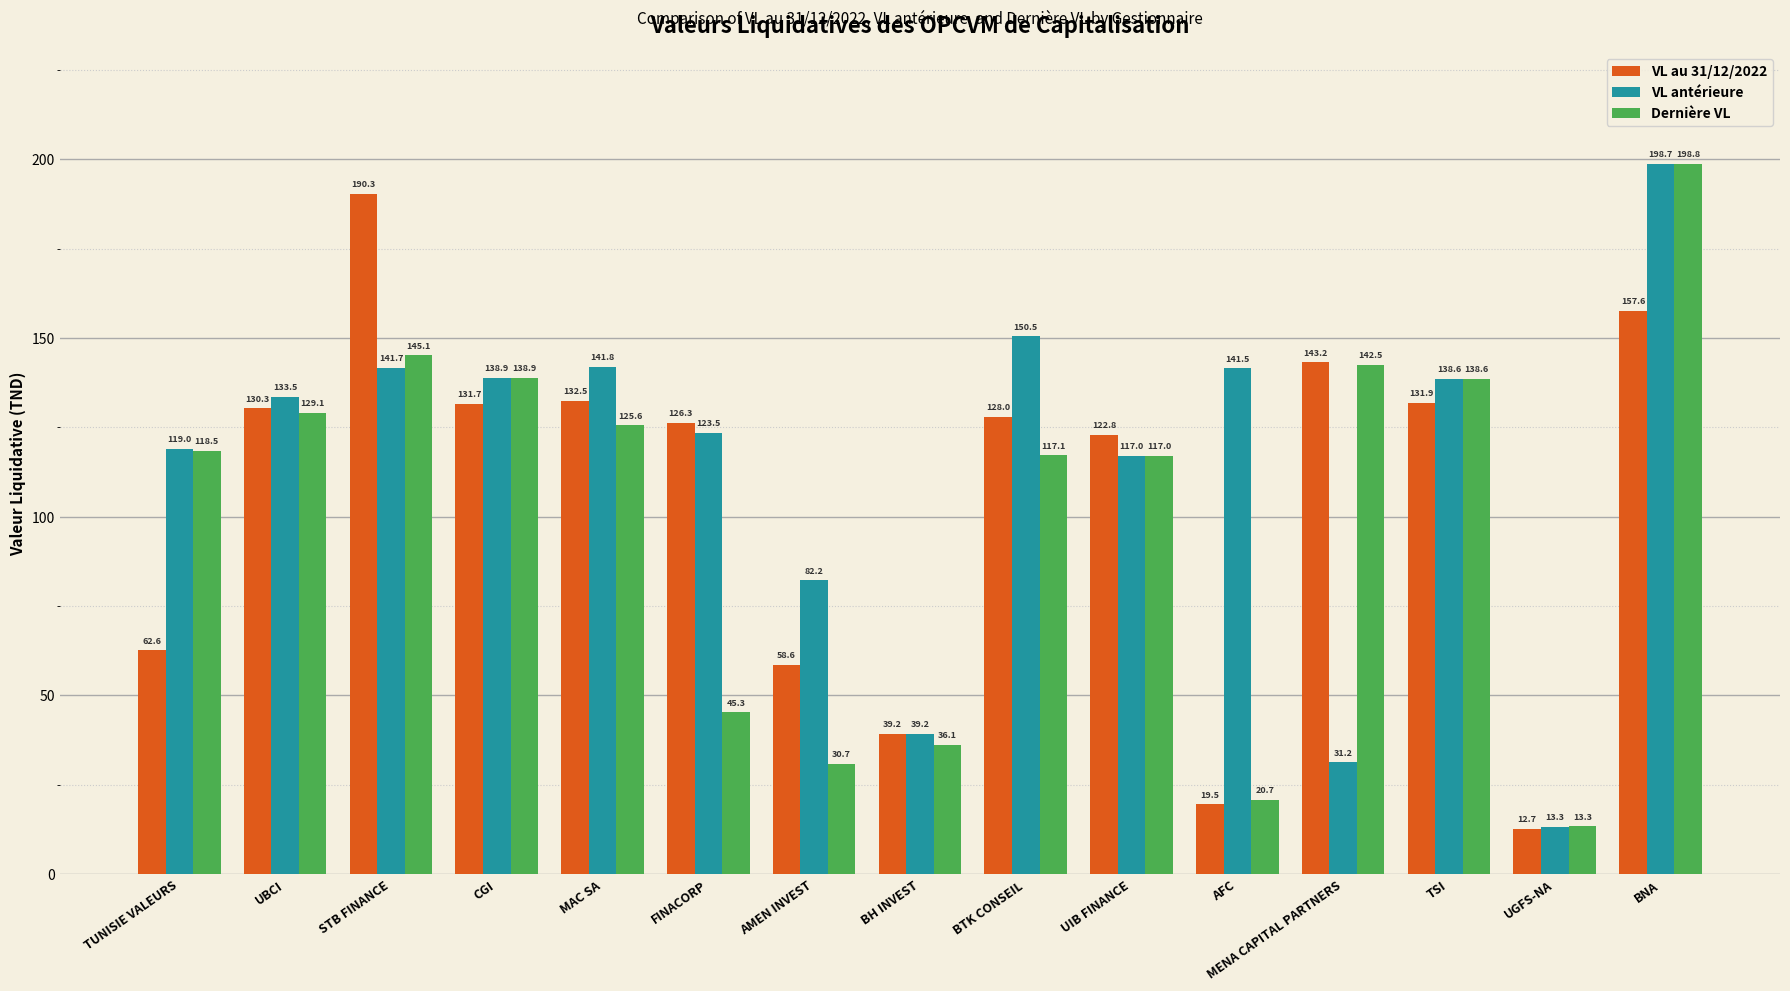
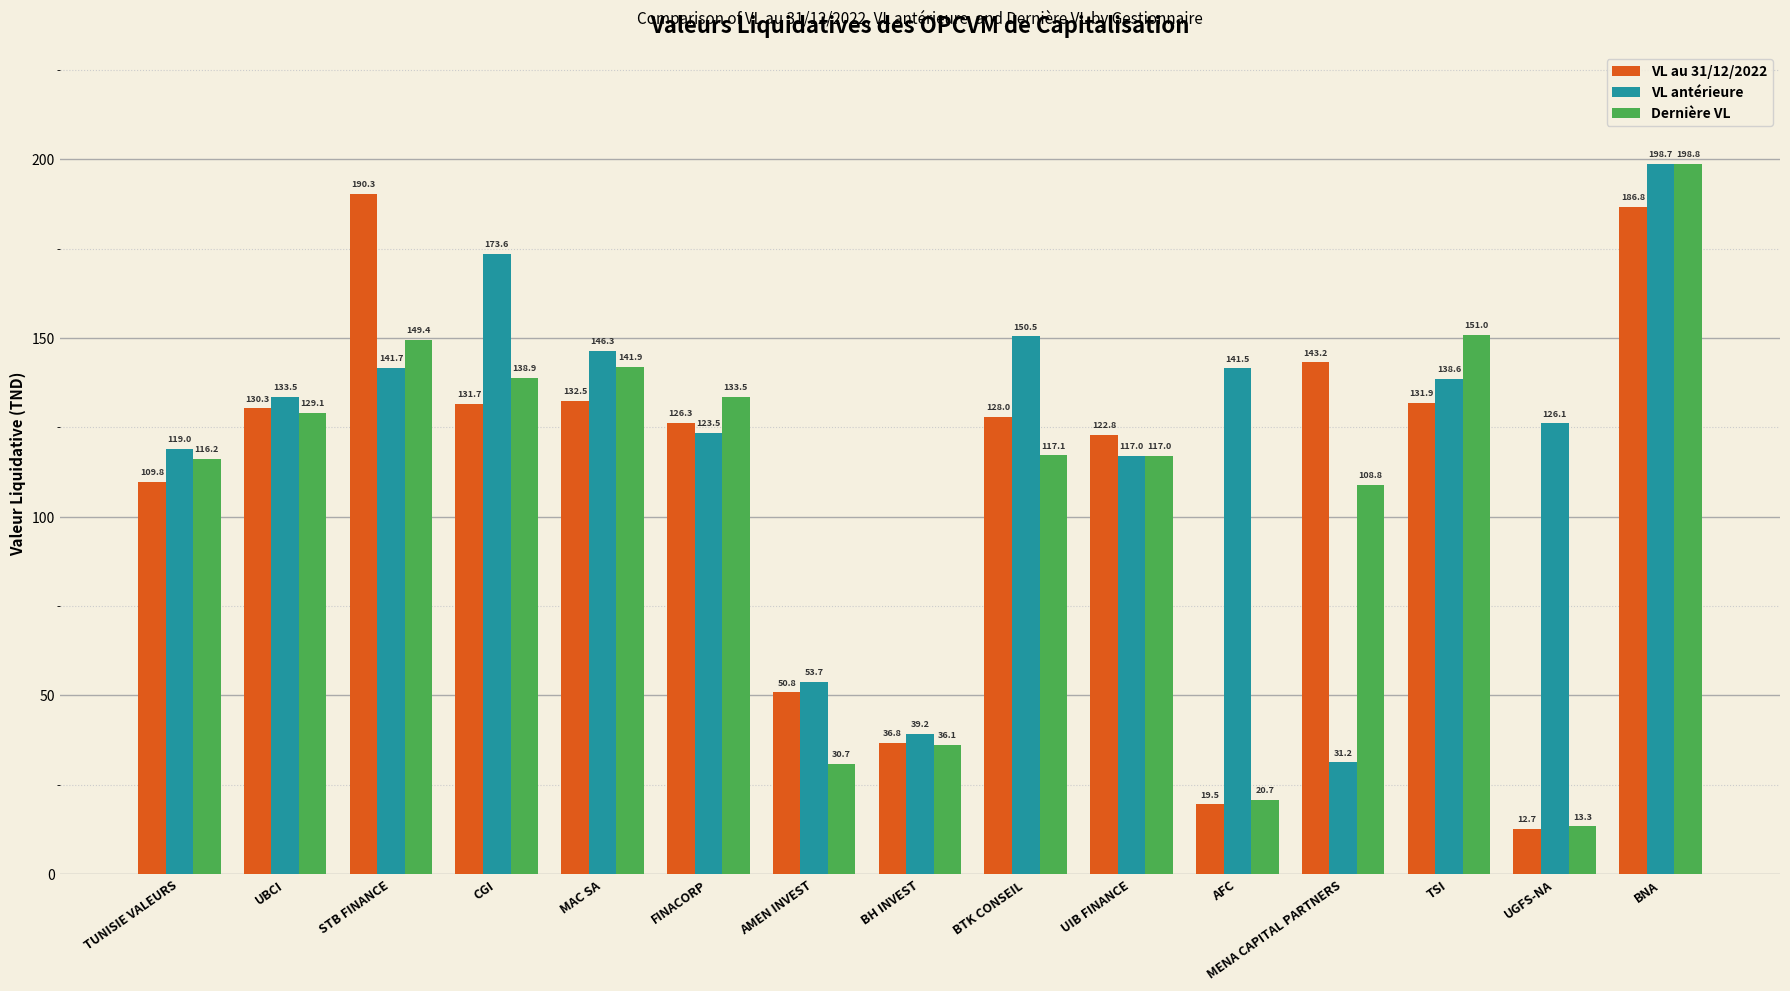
  {
    "VL au 31/12/2022": {
-     "TUNISIE VALEURS": 62.6,
+     "TUNISIE VALEURS": 109.8,
      "UBCI": 130.3,
      "STB FINANCE": 190.3,
      "CGI": 131.7,
      "MAC SA": 132.5,
      "FINACORP": 126.3,
-     "AMEN INVEST": 58.6,
-     "BH INVEST": 39.2,
+     "AMEN INVEST": 50.8,
+     "BH INVEST": 36.8,
      "BTK CONSEIL": 128.0,
      "UIB FINANCE": 122.8,
      "AFC": 19.5,
      "MENA CAPITAL PARTNERS": 143.2,
      "TSI": 131.9,
      "UGFS-NA": 12.7,
-     "BNA": 157.6
+     "BNA": 186.8
    },
    "VL antérieure": {
      "TUNISIE VALEURS": 119.0,
      "UBCI": 133.5,
      "STB FINANCE": 141.7,
-     "CGI": 138.9,
-     "MAC SA": 141.8,
+     "CGI": 173.6,
+     "MAC SA": 146.3,
      "FINACORP": 123.5,
-     "AMEN INVEST": 82.2,
+     "AMEN INVEST": 53.7,
      "BH INVEST": 39.2,
      "BTK CONSEIL": 150.5,
      "UIB FINANCE": 117.0,
      "AFC": 141.5,
      "MENA CAPITAL PARTNERS": 31.2,
      "TSI": 138.6,
-     "UGFS-NA": 13.3,
+     "UGFS-NA": 126.1,
      "BNA": 198.7
    },
    "Dernière VL": {
-     "TUNISIE VALEURS": 118.5,
+     "TUNISIE VALEURS": 116.2,
      "UBCI": 129.1,
-     "STB FINANCE": 145.1,
+     "STB FINANCE": 149.4,
      "CGI": 138.9,
-     "MAC SA": 125.6,
-     "FINACORP": 45.3,
+     "MAC SA": 141.9,
+     "FINACORP": 133.5,
      "AMEN INVEST": 30.7,
      "BH INVEST": 36.1,
      "BTK CONSEIL": 117.1,
      "UIB FINANCE": 117.0,
      "AFC": 20.7,
-     "MENA CAPITAL PARTNERS": 142.5,
-     "TSI": 138.6,
+     "MENA CAPITAL PARTNERS": 108.8,
+     "TSI": 151.0,
      "UGFS-NA": 13.3,
      "BNA": 198.8
    }
  }
